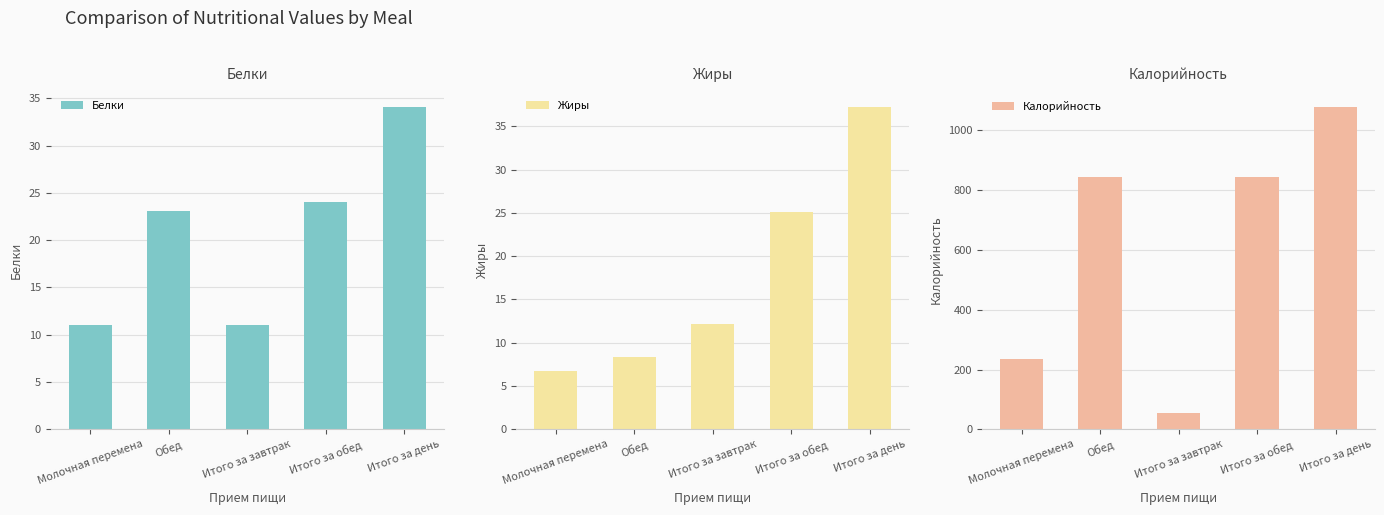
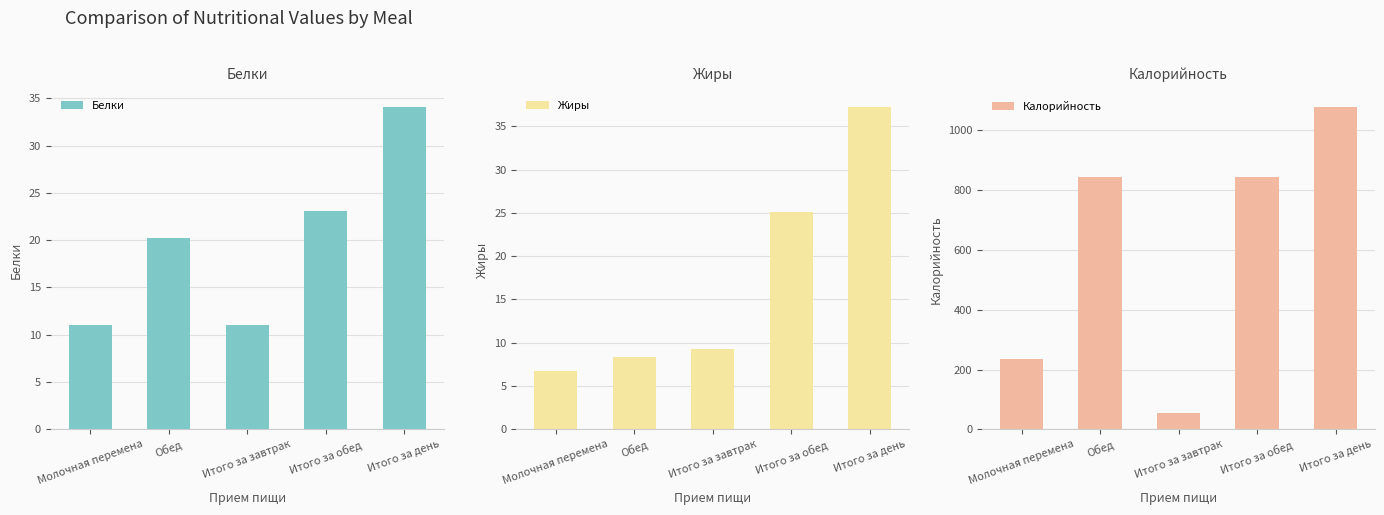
  {
    "Белки": {
      "Молочная перемена": 11,
-     "Обед": 23,
+     "Обед": 20,
      "Итого за завтрак": 11,
-     "Итого за обед": 24,
+     "Итого за обед": 23,
      "Итого за день": 34
    },
    "Жиры": {
      "Молочная перемена": 7,
      "Обед": 8,
-     "Итого за завтрак": 12,
+     "Итого за завтрак": 9,
      "Итого за обед": 25,
      "Итого за день": 37
    },
    "Калорийность": {
      "Молочная перемена": 230,
      "Обед": 840,
      "Итого за завтрак": 50,
      "Итого за обед": 840,
      "Итого за день": 1080
    }
  }
